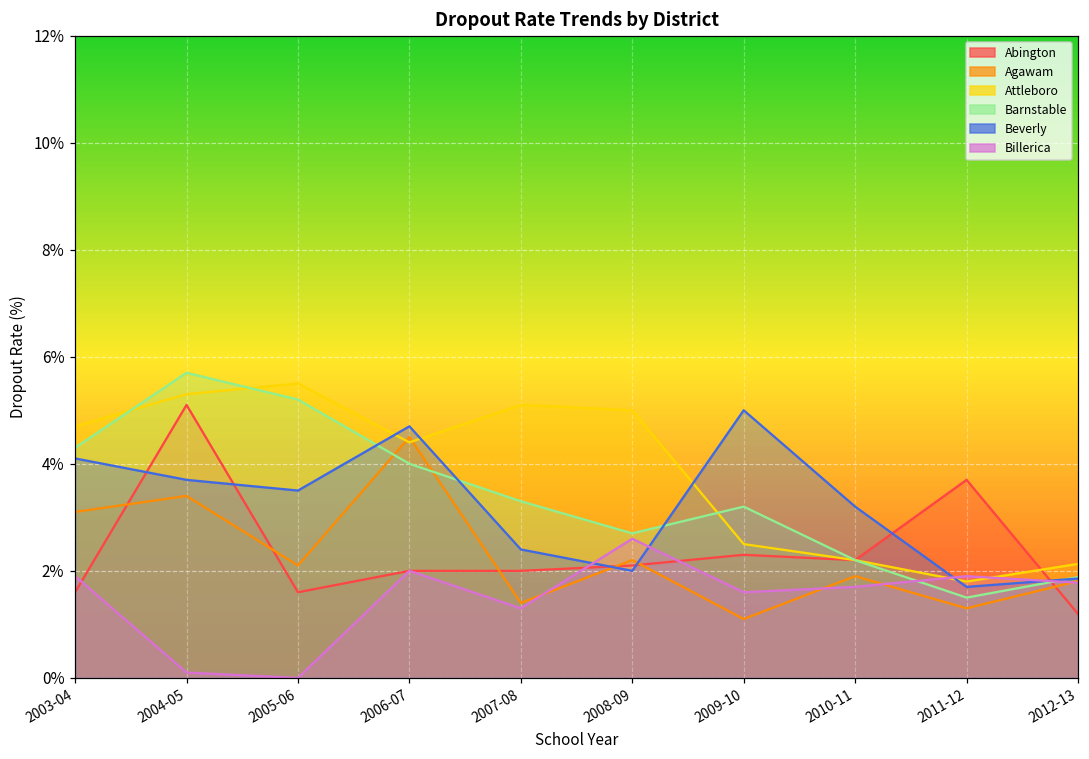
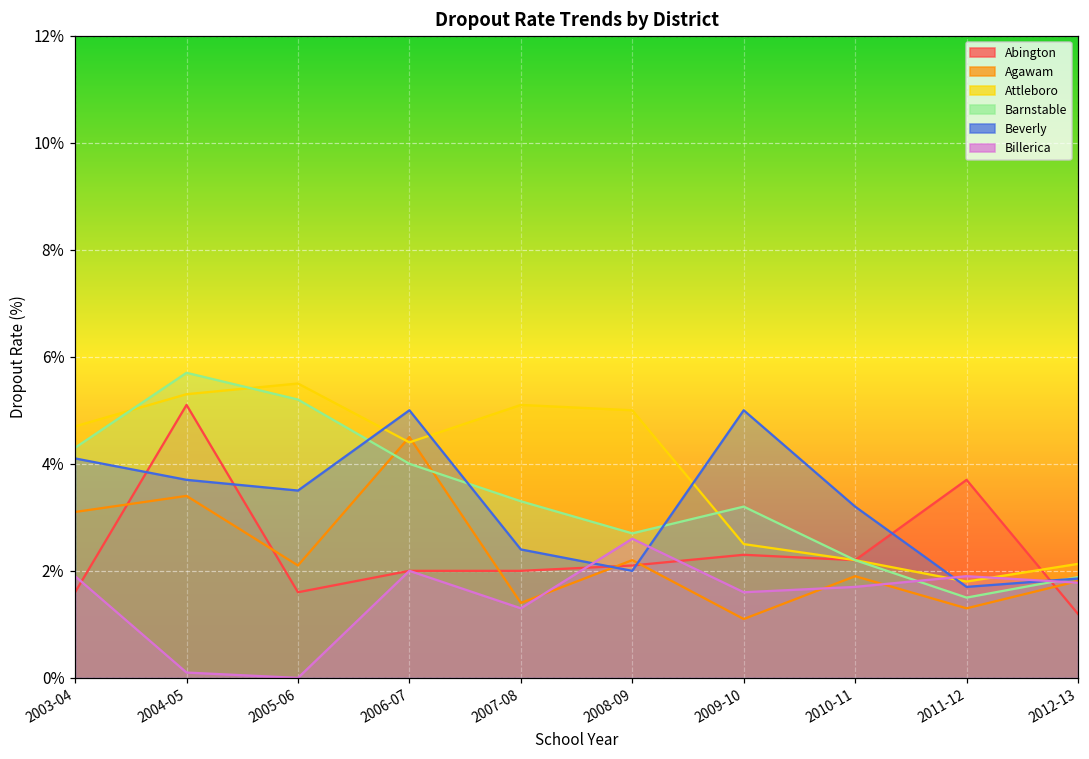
  {
    "Barnstable": {
      "2003-04": "4.3%",
      "2004-05": "5.7%",
      "2005-06": "5.2%",
      "2006-07": "4.0%",
      "2007-08": "3.3%",
      "2008-09": "2.7%",
      "2009-10": "3.2%",
      "2011-12": "1.5%"
    },
    "Beverly": {
      "2003-04": "4.1%",
      "2004-05": "3.7%",
      "2005-06": "3.5%",
-     "2006-07": "4.7%",
+     "2006-07": "5.0%",
      "2007-08": "2.4%",
      "2008-09": "2.0%",
      "2009-10": "5.0%",
      "2010-11": "3.2%",
      "2011-12": "1.7%"
    },
    "Billerica": {
      "2003-04": "1.9%",
      "2004-05": "0.1%",
      "2005-06": "0.0%",
      "2007-08": "1.3%",
      "2008-09": "2.6%",
      "2009-10": "1.6%",
      "2010-11": "1.7%",
      "2011-12": "1.9%"
    }
  }
